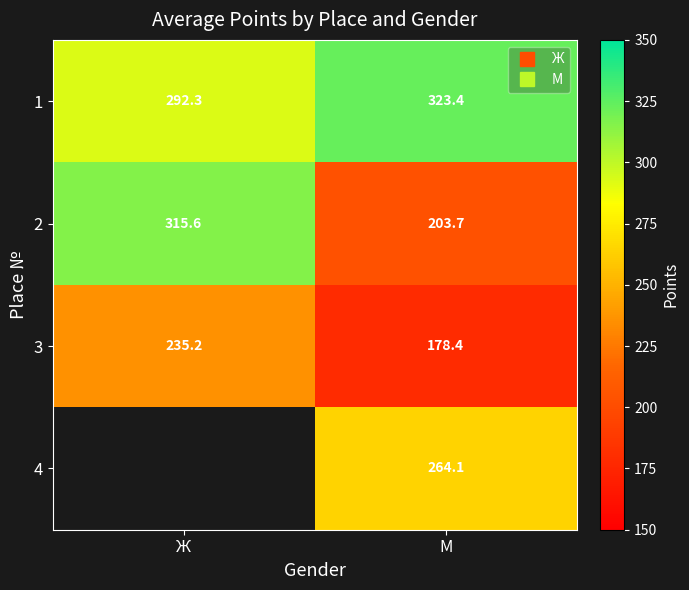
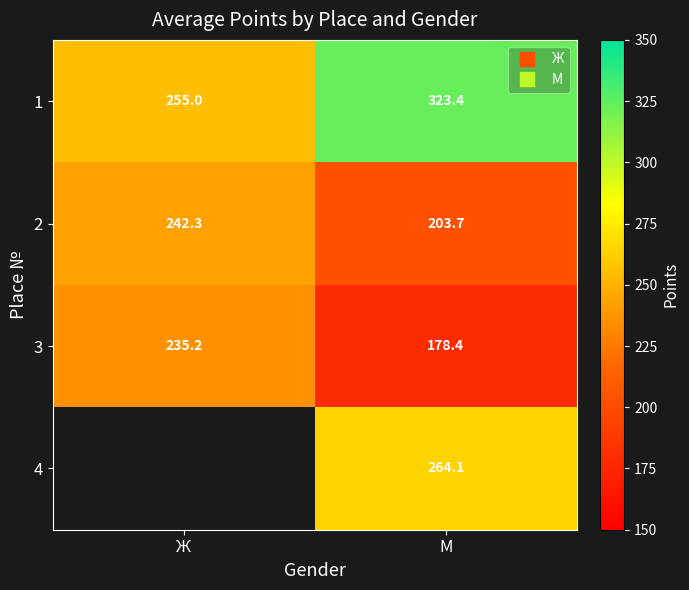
  {
    "1": {
-     "Ж": 292.3,
+     "Ж": 255.0,
      "М": 323.4
    },
    "2": {
-     "Ж": 315.6,
+     "Ж": 242.3,
      "М": 203.7
    },
    "3": {
      "Ж": 235.2,
      "М": 178.4
    },
    "4": {
      "М": 264.1
    }
  }
